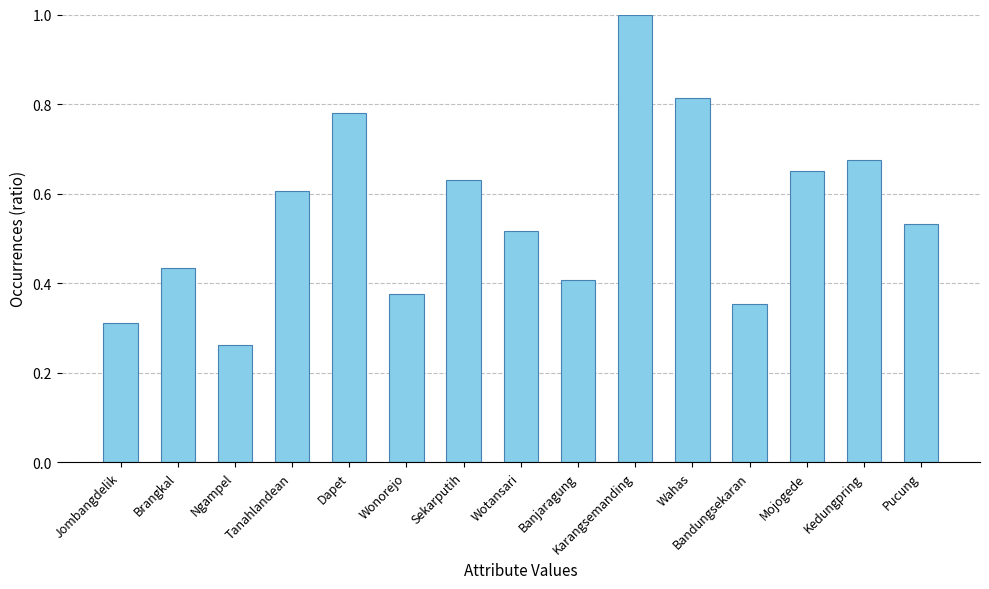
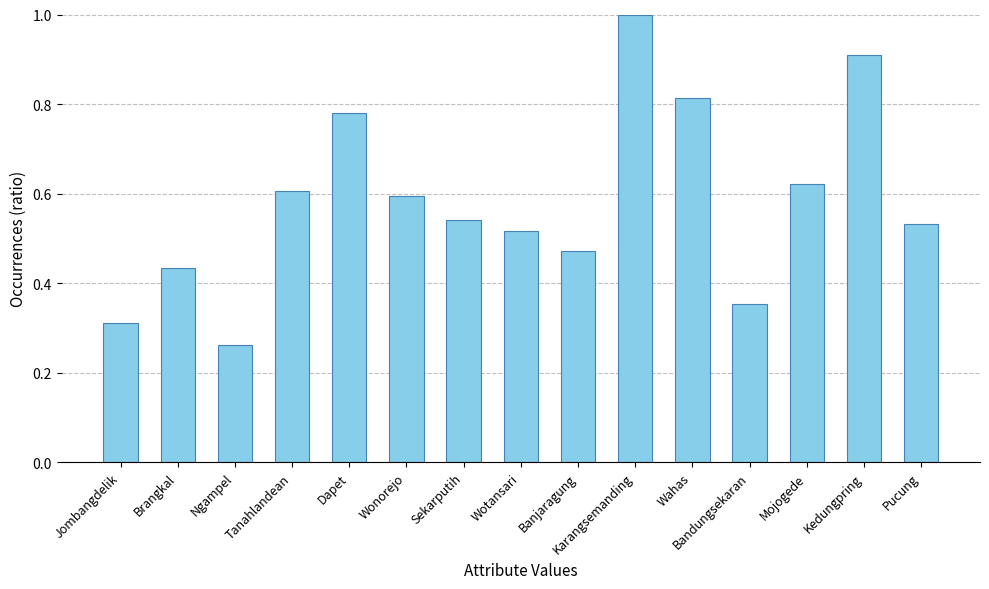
  {
    "Jombangdelik": 0.31,
    "Brangkal": 0.43,
    "Ngampel": 0.26,
    "Tanahlandean": 0.61,
    "Dapet": 0.78,
-   "Wonorejo": 0.37,
-   "Sekarputih": 0.63,
+   "Wonorejo": 0.59,
+   "Sekarputih": 0.54,
    "Wotansari": 0.52,
-   "Banjaragung": 0.41,
+   "Banjaragung": 0.47,
    "Karangsemanding": 1.00,
    "Wahas": 0.81,
    "Bandungsekaran": 0.35,
-   "Mojogede": 0.65,
-   "Kedungpring": 0.68,
+   "Mojogede": 0.62,
+   "Kedungpring": 0.91,
    "Pucung": 0.53
  }
